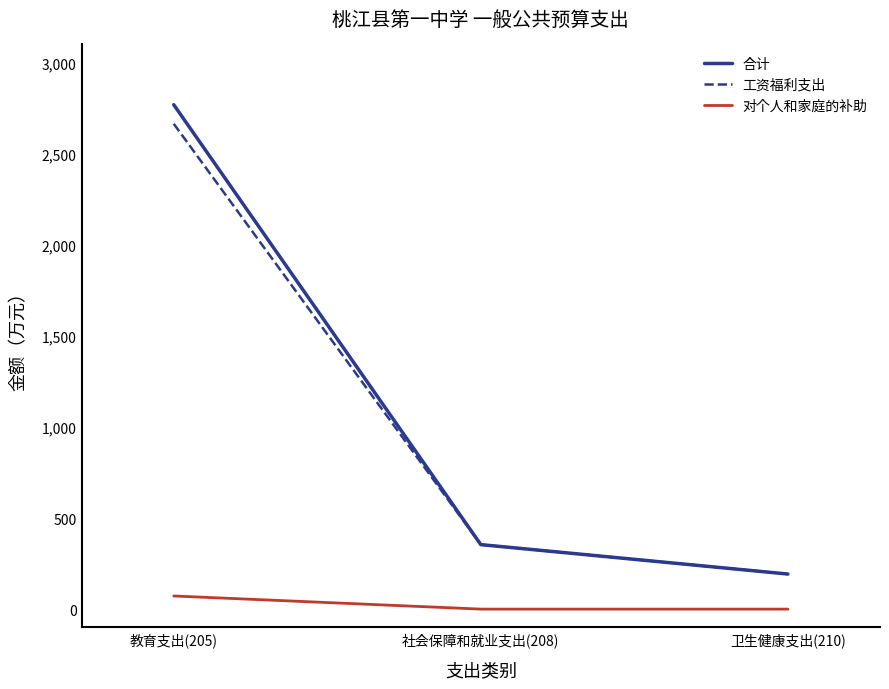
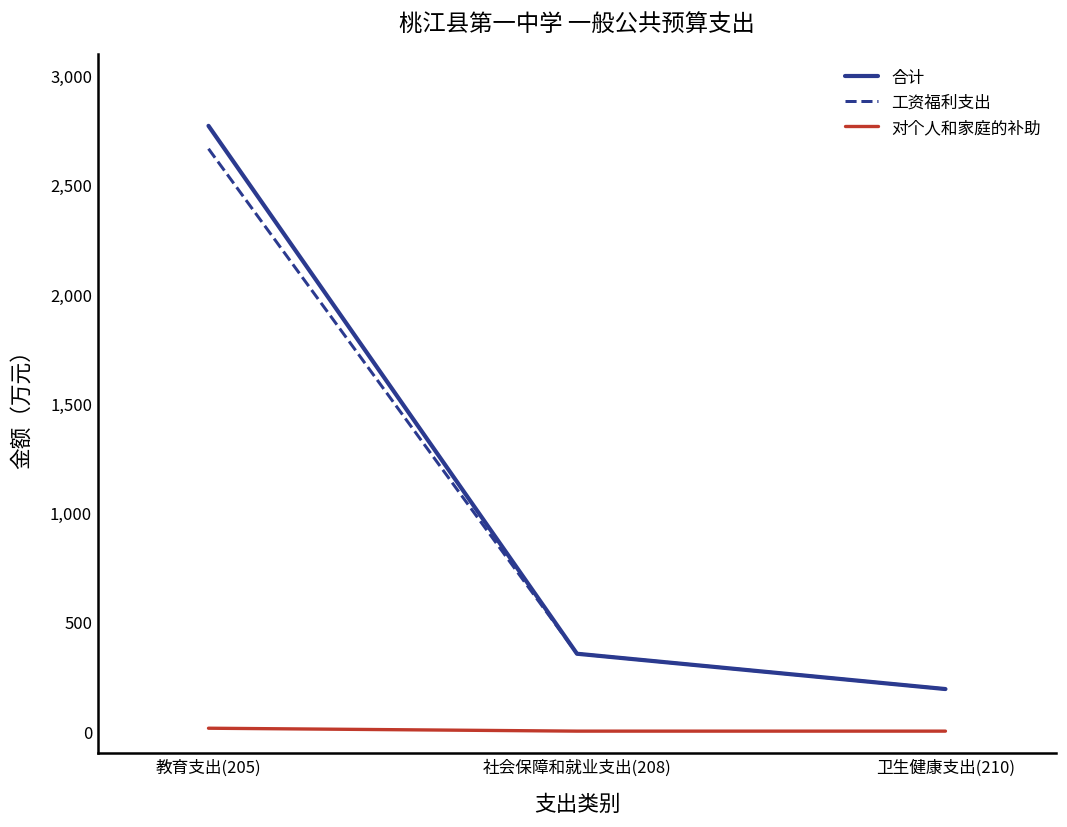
  {
    "对个人和家庭的补助": {
-     "教育支出(205)": 70,
+     "教育支出(205)": 10,
      "社会保障和就业支出(208)": 0,
      "卫生健康支出(210)": 0
    }
  }
